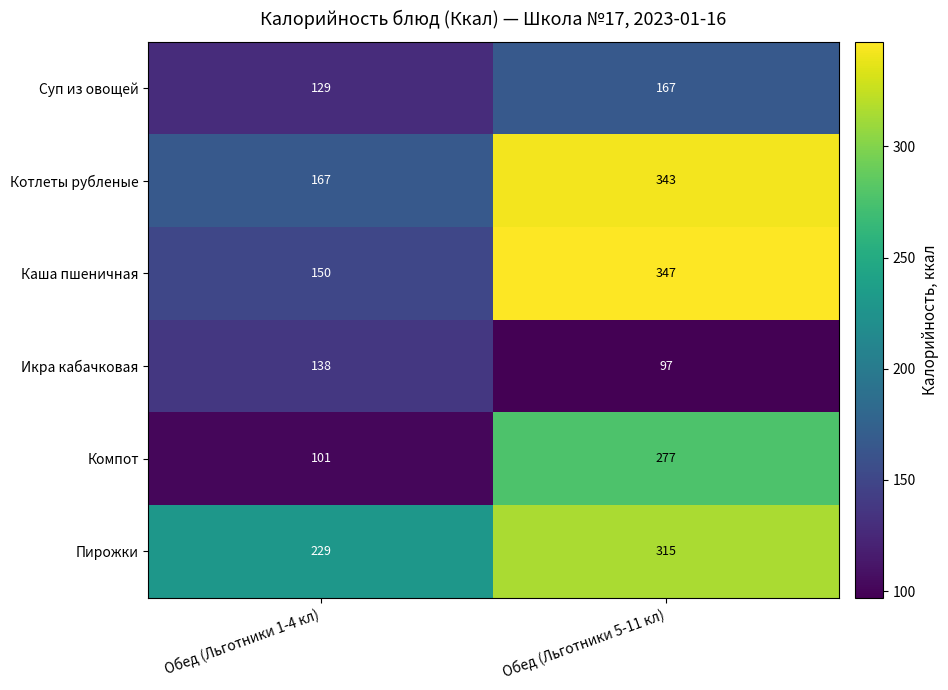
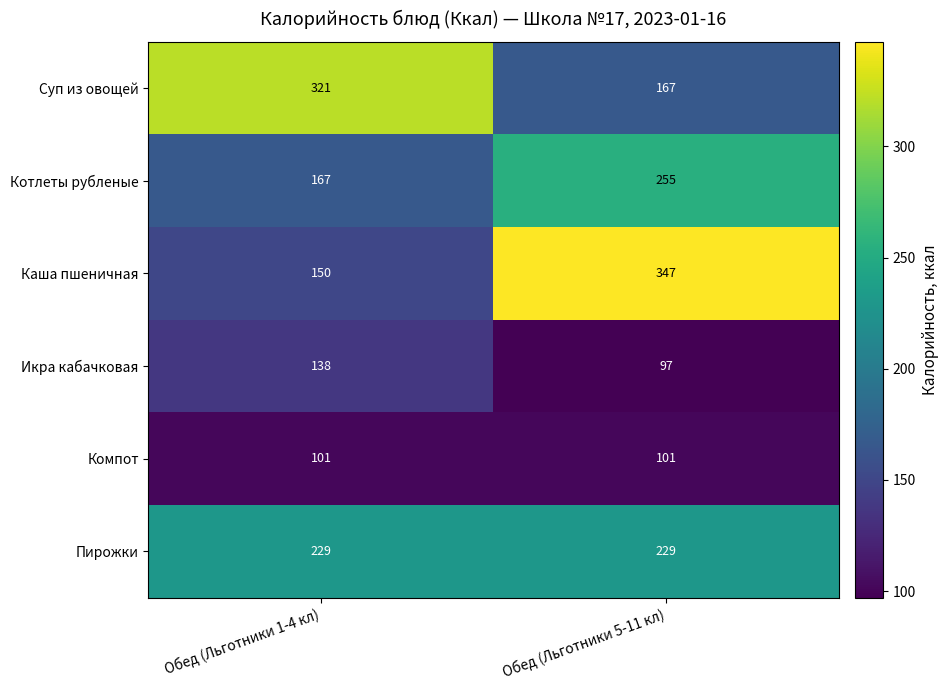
  {
    "Суп из овощей": {
-     "Обед (Льготники 1-4 кл)": 129,
+     "Обед (Льготники 1-4 кл)": 321,
      "Обед (Льготники 5-11 кл)": 167
    },
    "Котлеты рубленые": {
      "Обед (Льготники 1-4 кл)": 167,
-     "Обед (Льготники 5-11 кл)": 343
+     "Обед (Льготники 5-11 кл)": 255
    },
    "Каша пшеничная": {
      "Обед (Льготники 1-4 кл)": 150,
      "Обед (Льготники 5-11 кл)": 347
    },
    "Икра кабачковая": {
      "Обед (Льготники 1-4 кл)": 138,
      "Обед (Льготники 5-11 кл)": 97
    },
    "Компот": {
      "Обед (Льготники 1-4 кл)": 101,
-     "Обед (Льготники 5-11 кл)": 277
+     "Обед (Льготники 5-11 кл)": 101
    },
    "Пирожки": {
      "Обед (Льготники 1-4 кл)": 229,
-     "Обед (Льготники 5-11 кл)": 315
+     "Обед (Льготники 5-11 кл)": 229
    }
  }
